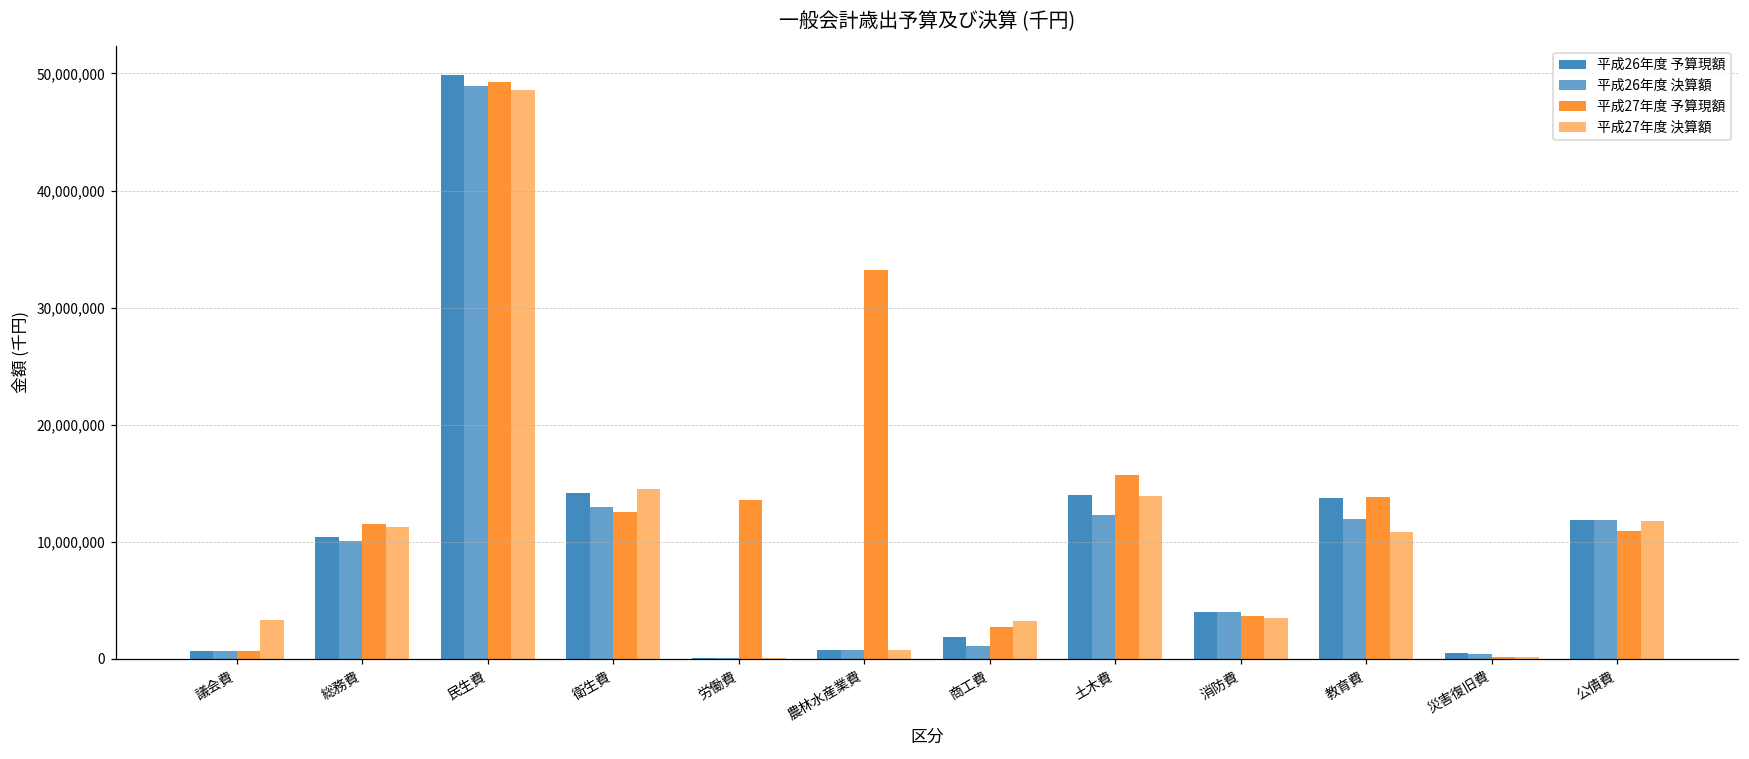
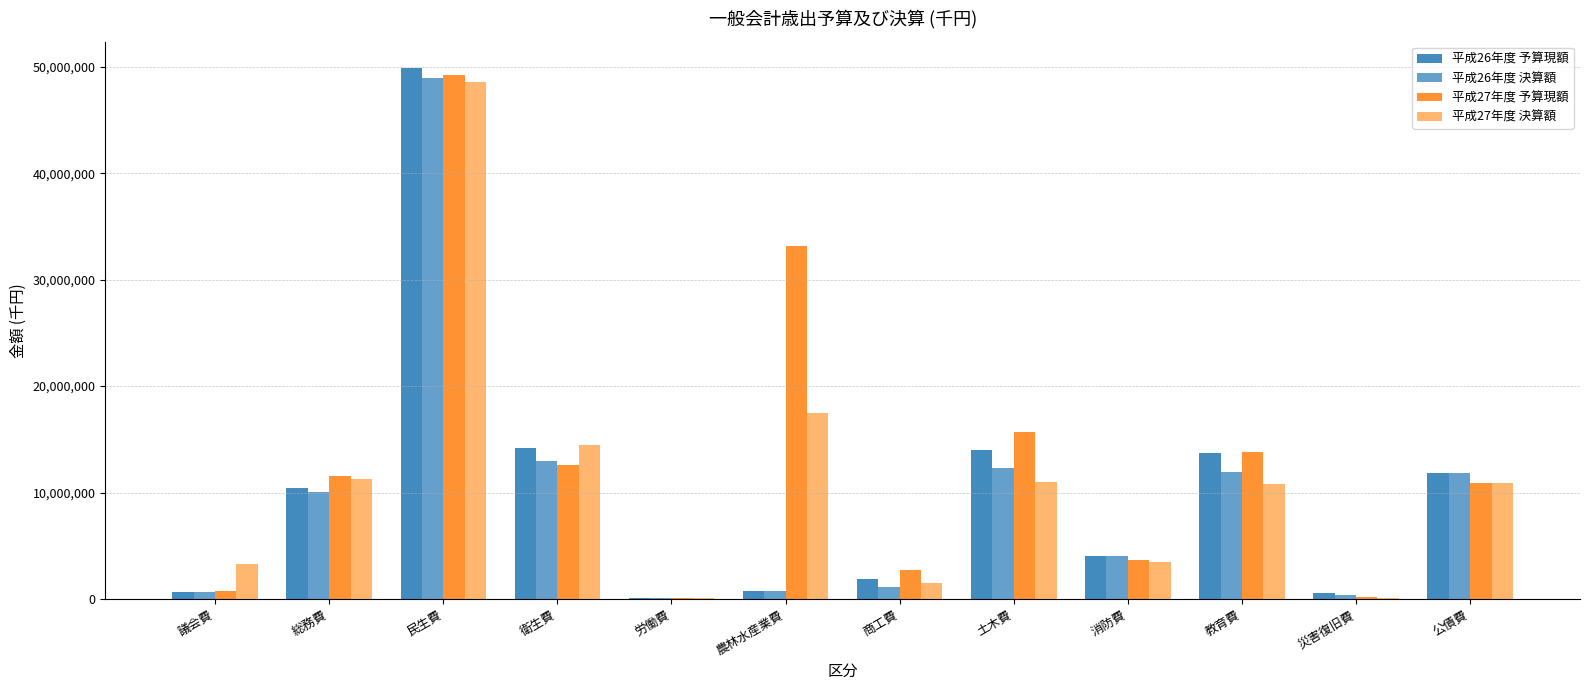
  {
    "平成27年度 予算現額": {
      "議会費": "700,000",
      "総務費": "11,500,000",
      "民生費": "49,300,000",
      "衛生費": "12,500,000",
-     "労働費": "13,600,000",
+     "労働費": "100,000",
      "農林水産業費": "33,200,000",
      "商工費": "2,700,000",
      "土木費": "15,700,000",
      "消防費": "3,700,000",
      "教育費": "13,800,000",
      "公債費": "10,900,000"
    },
    "平成27年度 決算額": {
      "議会費": "3,300,000",
      "総務費": "11,200,000",
      "民生費": "48,600,000",
      "衛生費": "14,500,000",
-     "農林水産業費": "800,000",
-     "商工費": "3,200,000",
-     "土木費": "13,900,000",
+     "農林水産業費": "17,500,000",
+     "商工費": "1,500,000",
+     "土木費": "11,000,000",
      "消防費": "3,500,000",
      "教育費": "10,800,000",
-     "公債費": "11,800,000"
+     "公債費": "10,900,000"
    }
  }
